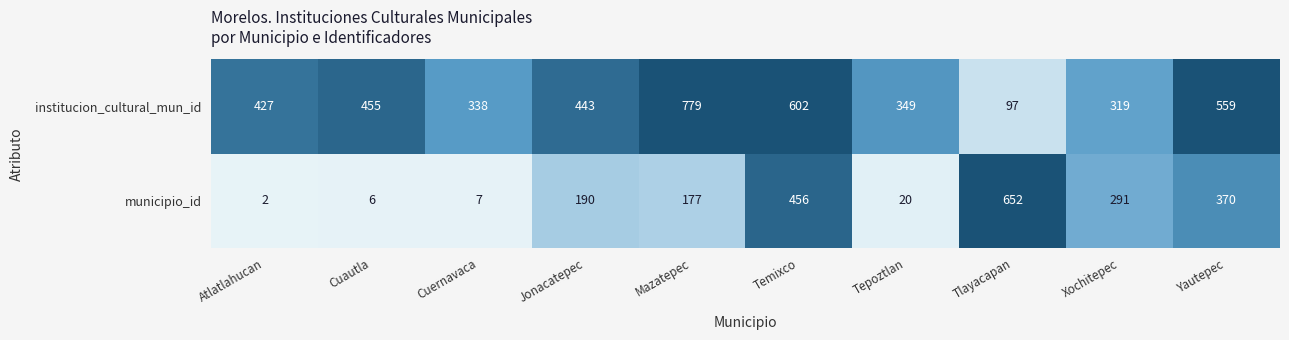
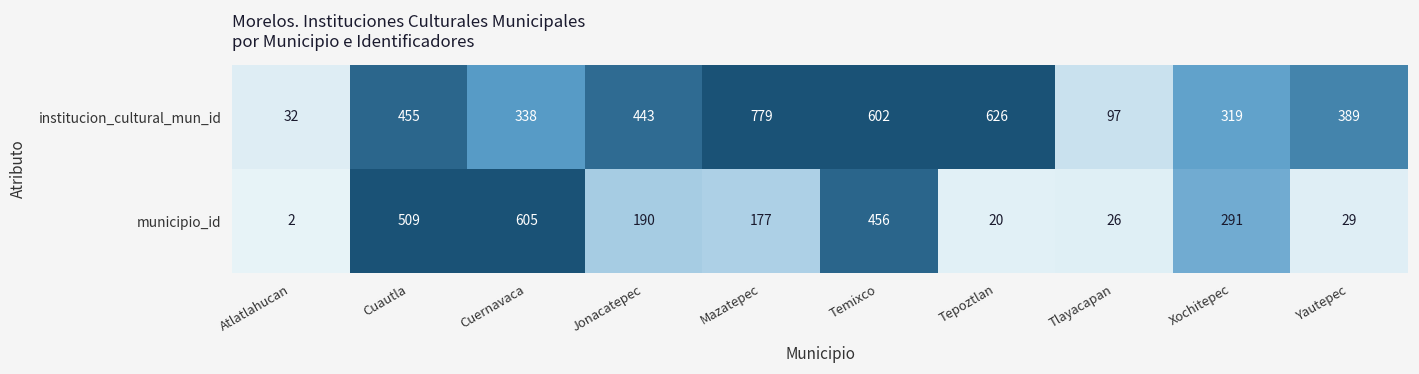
  {
    "institucion_cultural_mun_id": {
-     "Atlatlahucan": 427,
+     "Atlatlahucan": 32,
      "Cuautla": 455,
      "Cuernavaca": 338,
      "Jonacatepec": 443,
      "Mazatepec": 779,
      "Temixco": 602,
-     "Tepoztlan": 349,
+     "Tepoztlan": 626,
      "Tlayacapan": 97,
      "Xochitepec": 319,
-     "Yautepec": 559
+     "Yautepec": 389
    },
    "municipio_id": {
      "Atlatlahucan": 2,
-     "Cuautla": 6,
-     "Cuernavaca": 7,
+     "Cuautla": 509,
+     "Cuernavaca": 605,
      "Jonacatepec": 190,
      "Mazatepec": 177,
      "Temixco": 456,
      "Tepoztlan": 20,
-     "Tlayacapan": 652,
+     "Tlayacapan": 26,
      "Xochitepec": 291,
-     "Yautepec": 370
+     "Yautepec": 29
    }
  }
